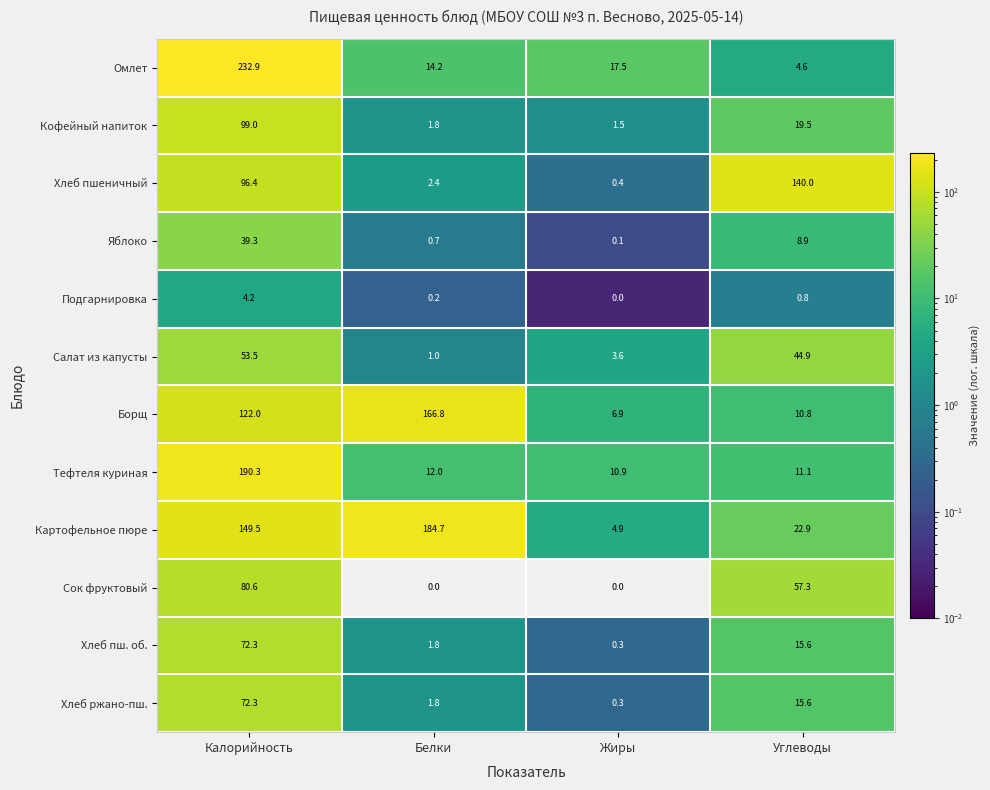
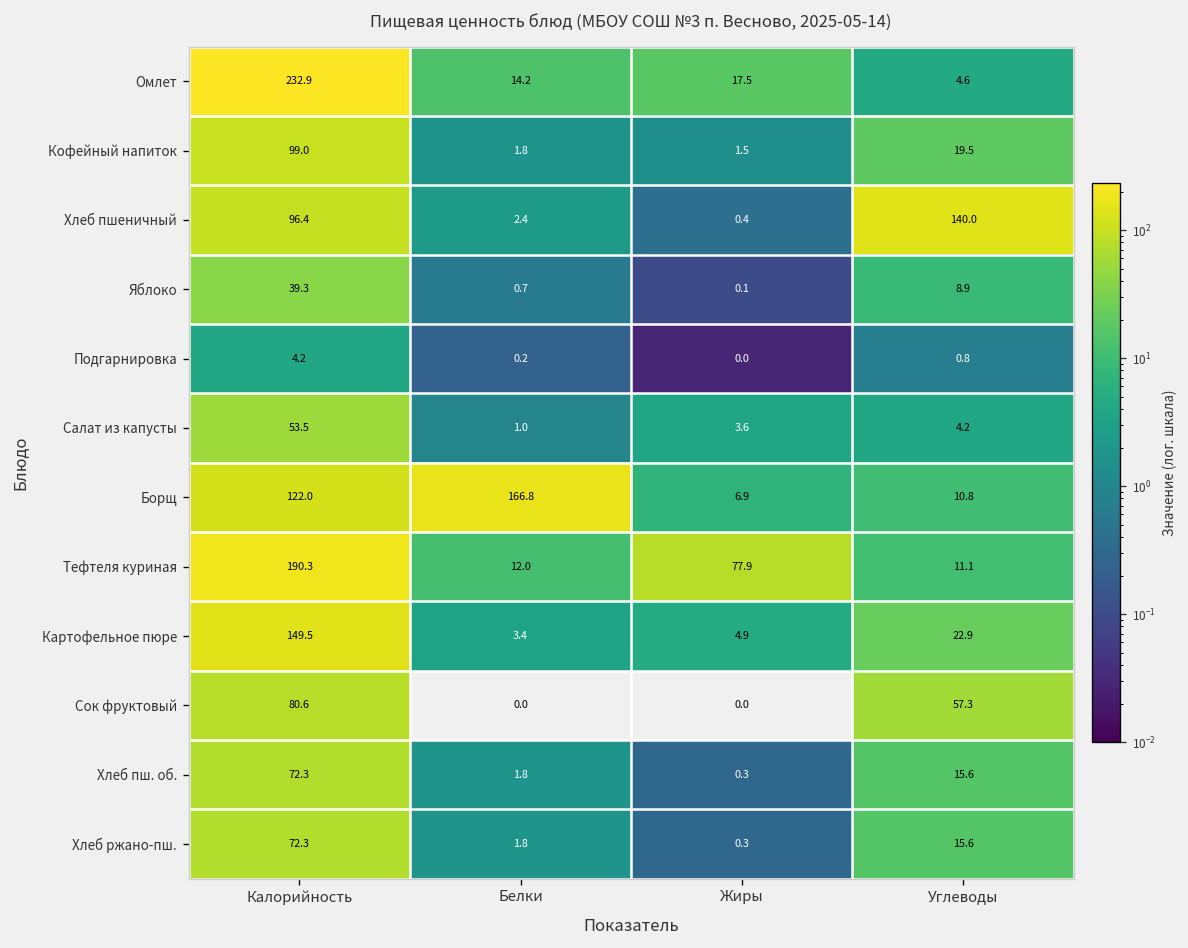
  {
    "Омлет": {
      "Калорийность": 232.9,
      "Белки": 14.2,
      "Жиры": 17.5,
      "Углеводы": 4.6
    },
    "Кофейный напиток": {
      "Калорийность": 99.0,
      "Белки": 1.8,
      "Жиры": 1.5,
      "Углеводы": 19.5
    },
    "Хлеб пшеничный": {
      "Калорийность": 96.4,
      "Белки": 2.4,
      "Жиры": 0.4,
      "Углеводы": 140.0
    },
    "Яблоко": {
      "Калорийность": 39.3,
      "Белки": 0.7,
      "Жиры": 0.1,
      "Углеводы": 8.9
    },
    "Подгарнировка": {
      "Калорийность": 4.2,
      "Белки": 0.2,
      "Жиры": 0.0,
      "Углеводы": 0.8
    },
    "Салат из капусты": {
      "Калорийность": 53.5,
      "Белки": 1.0,
      "Жиры": 3.6,
-     "Углеводы": 44.9
+     "Углеводы": 4.2
    },
    "Борщ": {
      "Калорийность": 122.0,
      "Белки": 166.8,
      "Жиры": 6.9,
      "Углеводы": 10.8
    },
    "Тефтеля куриная": {
      "Калорийность": 190.3,
      "Белки": 12.0,
-     "Жиры": 10.9,
+     "Жиры": 77.9,
      "Углеводы": 11.1
    },
    "Картофельное пюре": {
      "Калорийность": 149.5,
-     "Белки": 184.7,
+     "Белки": 3.4,
      "Жиры": 4.9,
      "Углеводы": 22.9
    },
    "Сок фруктовый": {
      "Калорийность": 80.6,
      "Белки": 0.0,
      "Жиры": 0.0,
      "Углеводы": 57.3
    },
    "Хлеб пш. об.": {
      "Калорийность": 72.3,
      "Белки": 1.8,
      "Жиры": 0.3,
      "Углеводы": 15.6
    },
    "Хлеб ржано-пш.": {
      "Калорийность": 72.3,
      "Белки": 1.8,
      "Жиры": 0.3,
      "Углеводы": 15.6
    }
  }
